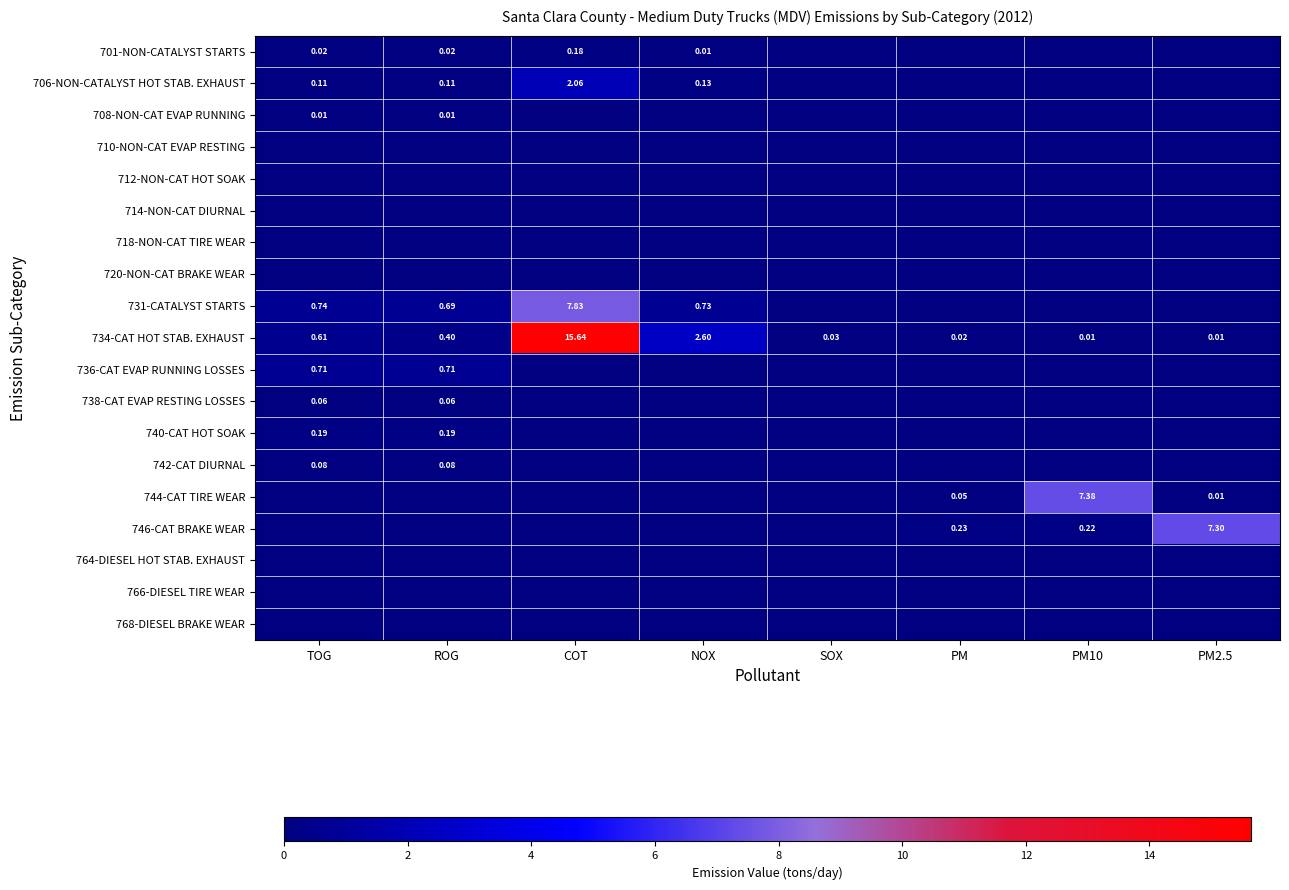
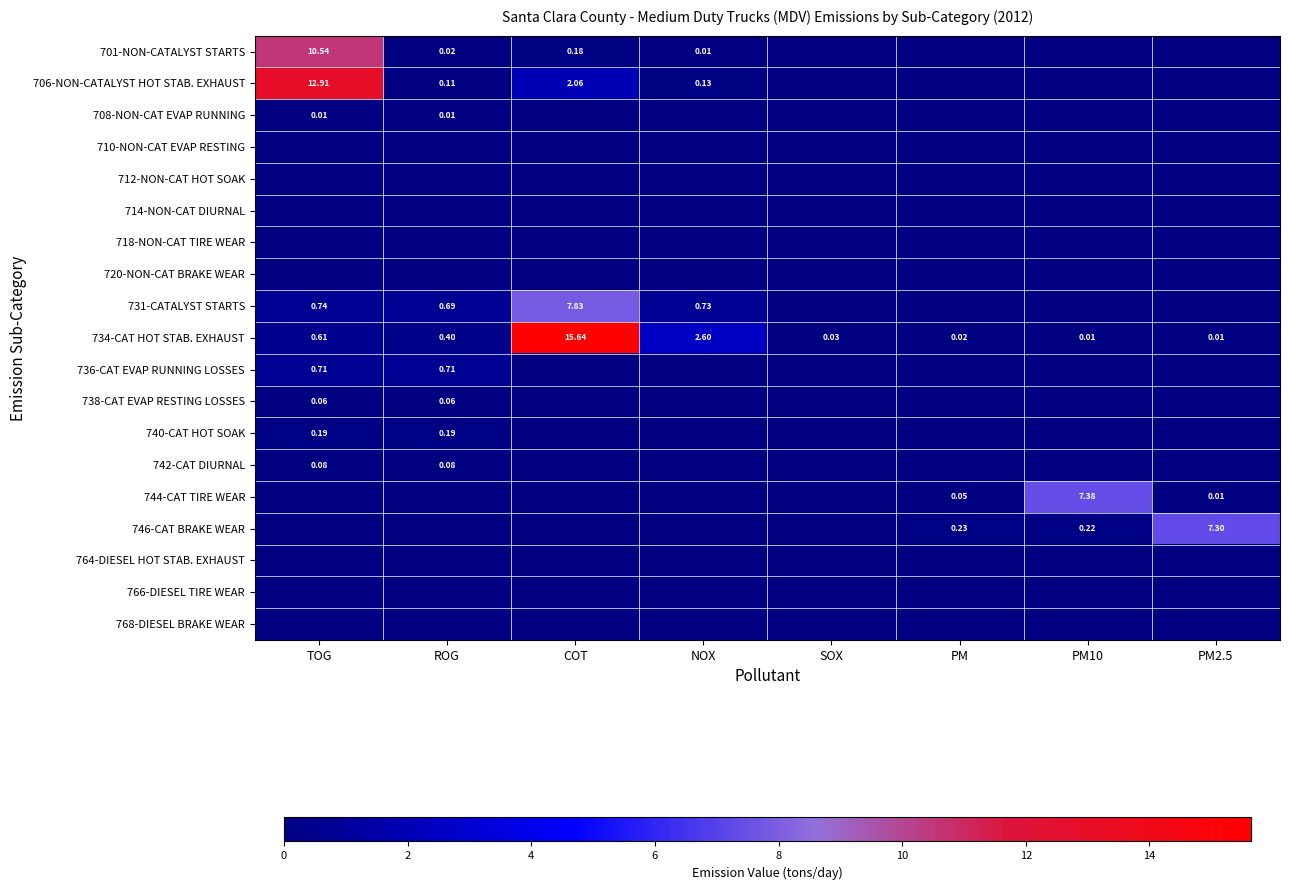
  {
    "701-NON-CATALYST STARTS": {
-     "TOG": 0.02,
+     "TOG": 10.54,
      "ROG": 0.02,
      "COT": 0.18,
      "NOX": 0.01
    },
    "706-NON-CATALYST HOT STAB. EXHAUST": {
-     "TOG": 0.11,
+     "TOG": 12.91,
      "ROG": 0.11,
      "COT": 2.06,
      "NOX": 0.13
    },
    "708-NON-CAT EVAP RUNNING": {
      "TOG": 0.01,
      "ROG": 0.01
    },
    "731-CATALYST STARTS": {
      "TOG": 0.74,
      "ROG": 0.69,
      "COT": 7.83,
      "NOX": 0.73
    },
    "734-CAT HOT STAB. EXHAUST": {
      "TOG": 0.61,
      "ROG": 0.40,
      "COT": 15.64,
      "NOX": 2.60,
      "SOX": 0.03,
      "PM": 0.02,
      "PM10": 0.01,
      "PM2.5": 0.01
    },
    "736-CAT EVAP RUNNING LOSSES": {
      "TOG": 0.71,
      "ROG": 0.71
    },
    "738-CAT EVAP RESTING LOSSES": {
      "TOG": 0.06,
      "ROG": 0.06
    },
    "740-CAT HOT SOAK": {
      "TOG": 0.19,
      "ROG": 0.19
    },
    "742-CAT DIURNAL": {
      "TOG": 0.08,
      "ROG": 0.08
    },
    "744-CAT TIRE WEAR": {
      "PM": 0.05,
      "PM10": 7.38,
      "PM2.5": 0.01
    },
    "746-CAT BRAKE WEAR": {
      "PM": 0.23,
      "PM10": 0.22,
      "PM2.5": 7.30
    }
  }
